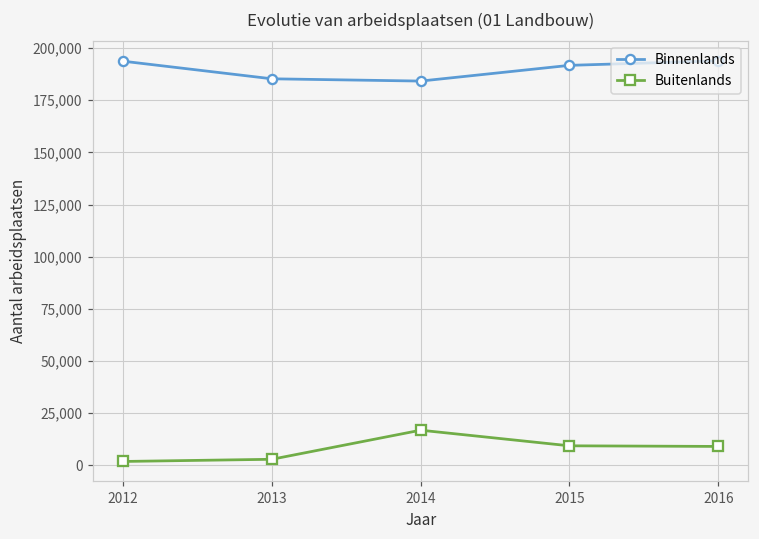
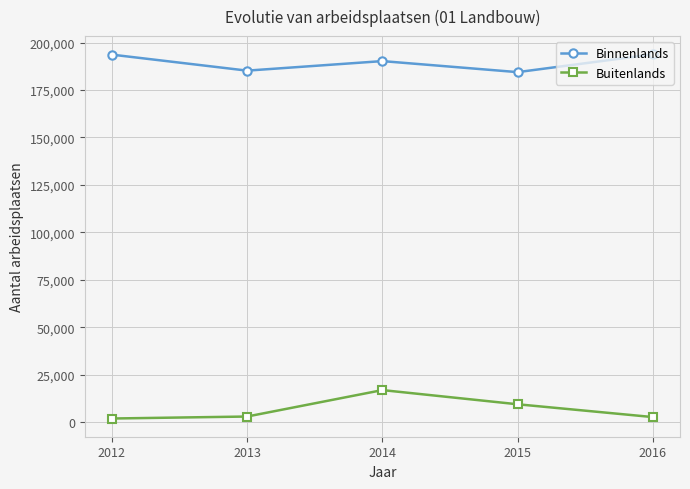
  {
    "Binnenlands": {
      "2012": "194,000",
      "2013": "185,000",
-     "2014": "184,000",
-     "2015": "192,000"
+     "2014": "190,000",
+     "2015": "184,000"
    },
    "Buitenlands": {
      "2012": "2,000",
      "2013": "3,000",
      "2014": "17,000",
      "2015": "9,000",
-     "2016": "9,000"
+     "2016": "3,000"
    }
  }
